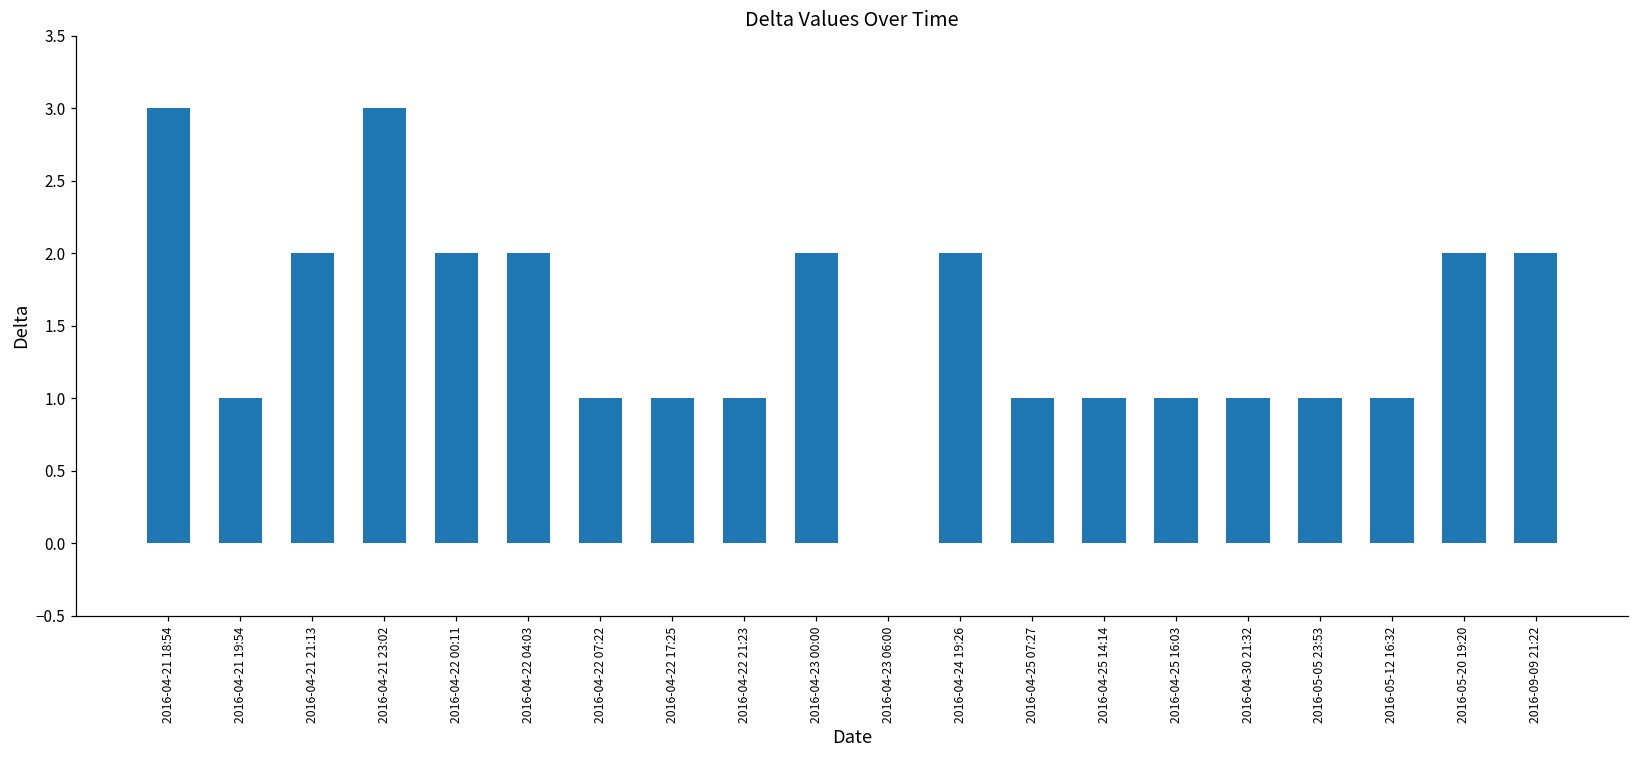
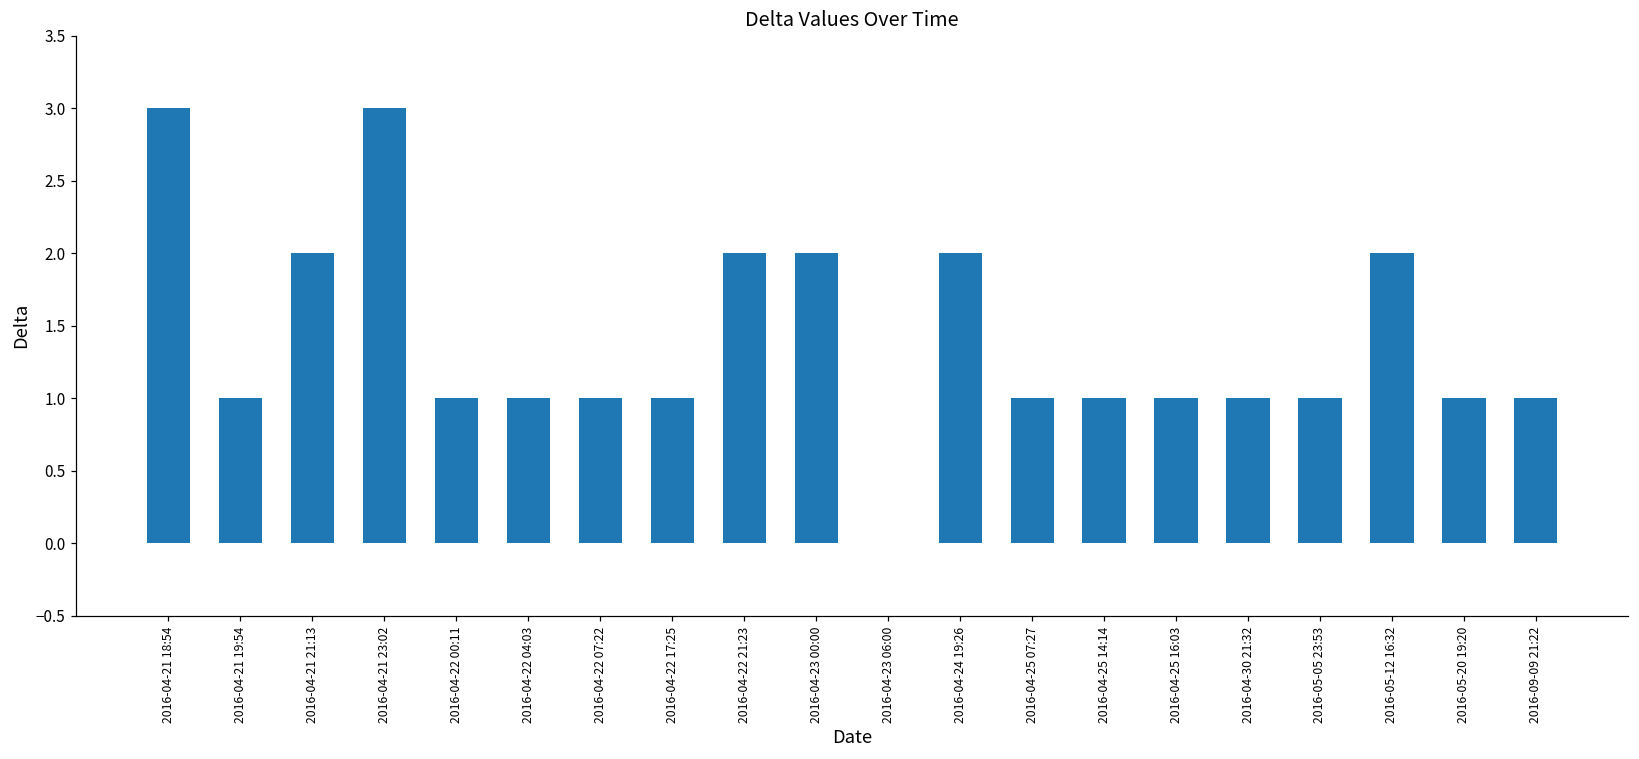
  {
    "2016-04-21 18:54": 3,
    "2016-04-21 19:54": 1,
    "2016-04-21 21:13": 2,
    "2016-04-21 23:02": 3,
-   "2016-04-22 00:11": 2,
-   "2016-04-22 04:03": 2,
+   "2016-04-22 00:11": 1,
+   "2016-04-22 04:03": 1,
    "2016-04-22 07:22": 1,
    "2016-04-22 17:25": 1,
-   "2016-04-22 21:23": 1,
+   "2016-04-22 21:23": 2,
    "2016-04-23 00:00": 2,
    "2016-04-23 06:00": 0,
    "2016-04-24 19:26": 2,
    "2016-04-25 07:27": 1,
    "2016-04-25 14:14": 1,
    "2016-04-25 16:03": 1,
    "2016-04-30 21:32": 1,
    "2016-05-05 23:53": 1,
-   "2016-05-12 16:32": 1,
-   "2016-05-20 19:20": 2,
-   "2016-09-09 21:22": 2
+   "2016-05-12 16:32": 2,
+   "2016-05-20 19:20": 1,
+   "2016-09-09 21:22": 1
  }
